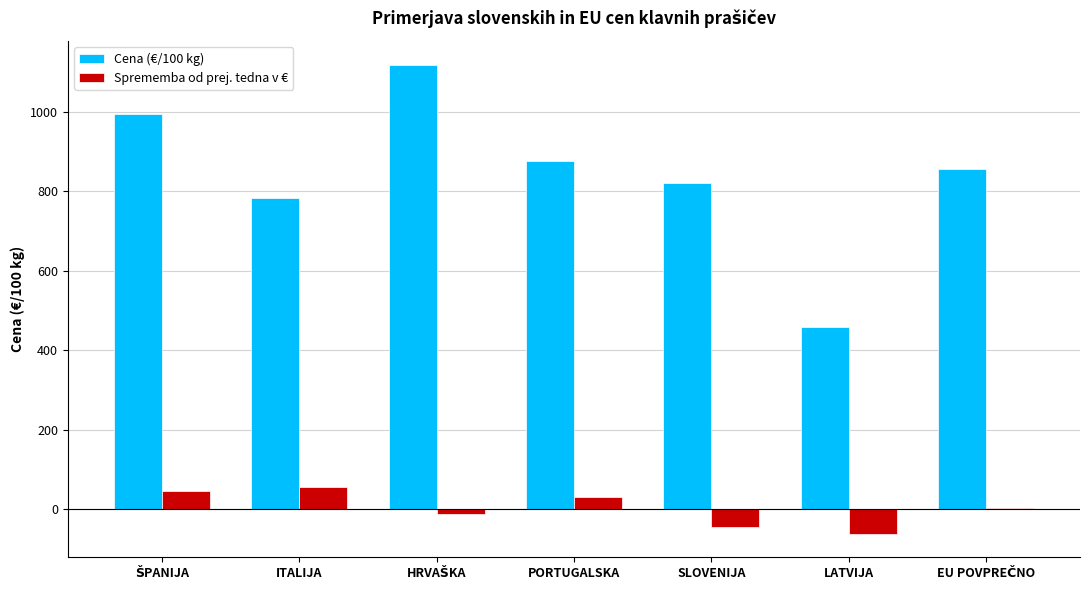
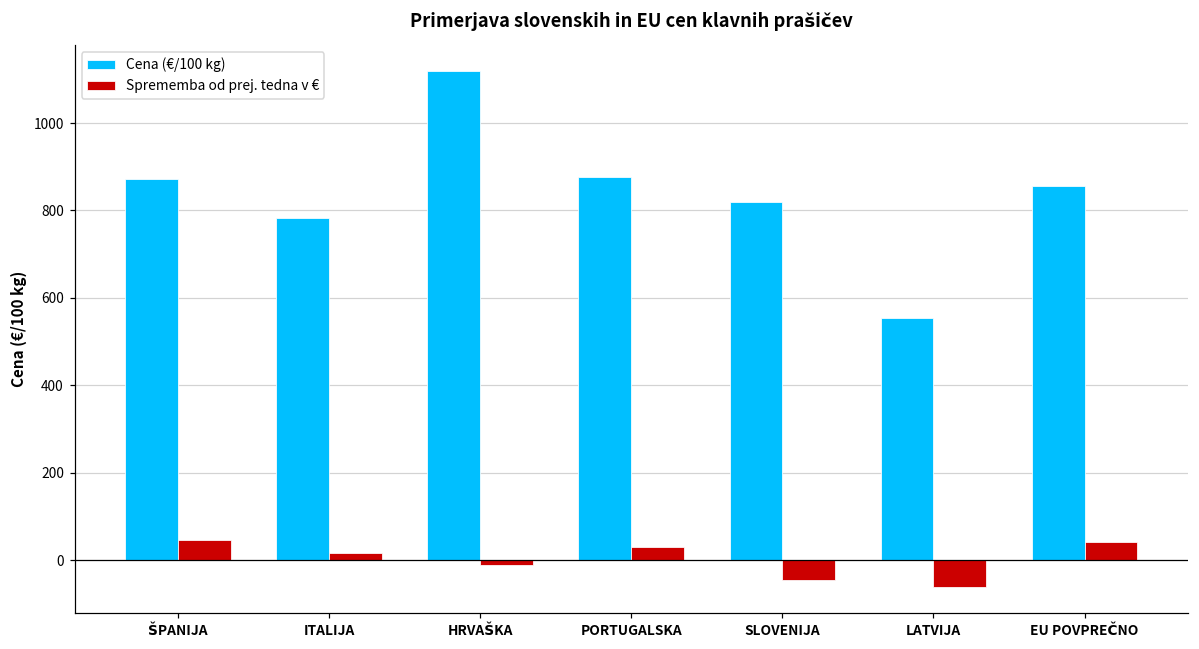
  {
    "Cena (€/100 kg)": {
-     "ŠPANIJA": 990,
+     "ŠPANIJA": 870,
      "ITALIJA": 780,
      "HRVAŠKA": 1120,
      "PORTUGALSKA": 880,
      "SLOVENIJA": 820,
-     "LATVIJA": 460,
+     "LATVIJA": 550,
      "EU POVPREČNO": 860
    },
    "Sprememba od prej. tedna v €": {
      "ŠPANIJA": 50,
-     "ITALIJA": 60,
+     "ITALIJA": 20,
      "HRVAŠKA": -10,
      "PORTUGALSKA": 30,
      "SLOVENIJA": -40,
      "LATVIJA": -60,
-     "EU POVPREČNO": 0
+     "EU POVPREČNO": 40
    }
  }
